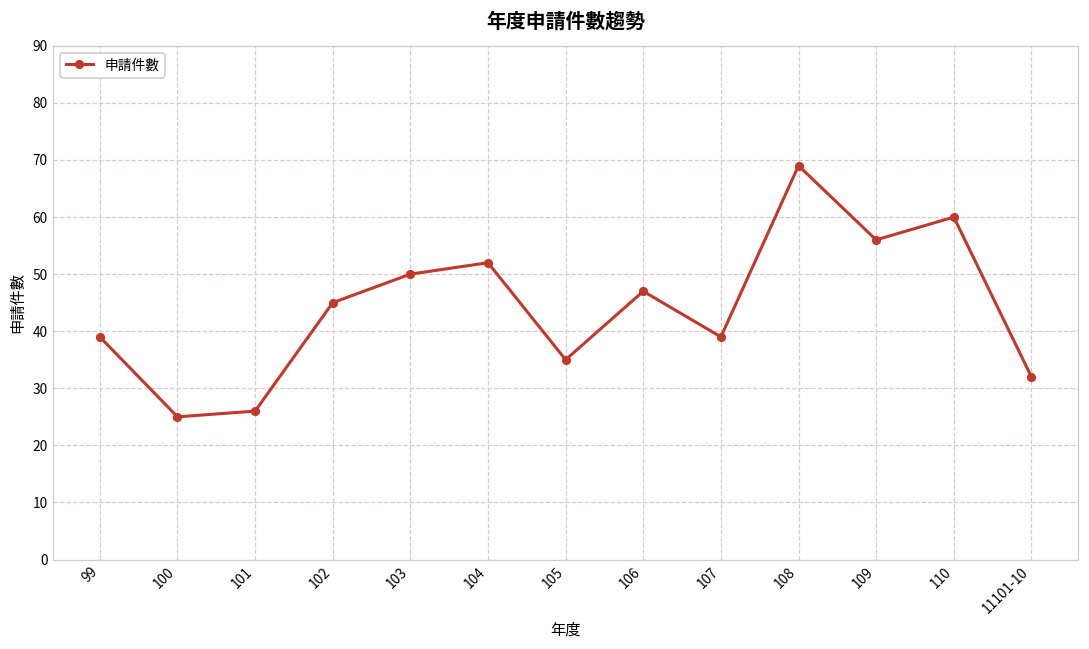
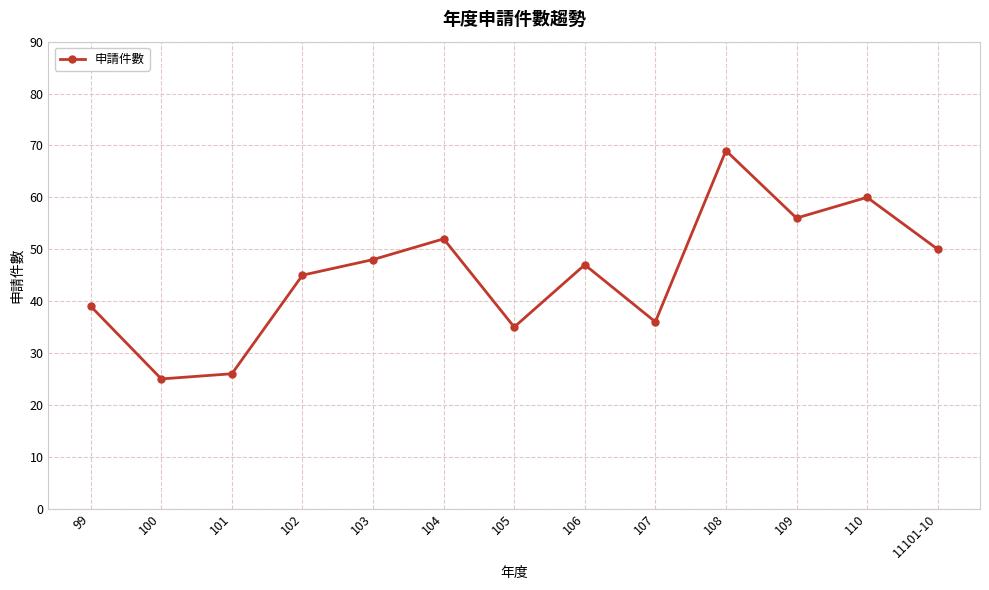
  {
    "99": 39,
    "100": 25,
    "101": 26,
    "102": 45,
-   "103": 50,
+   "103": 48,
    "104": 52,
    "105": 35,
    "106": 47,
-   "107": 39,
+   "107": 36,
    "108": 69,
    "109": 56,
    "110": 60,
-   "11101-10": 32
+   "11101-10": 50
  }
